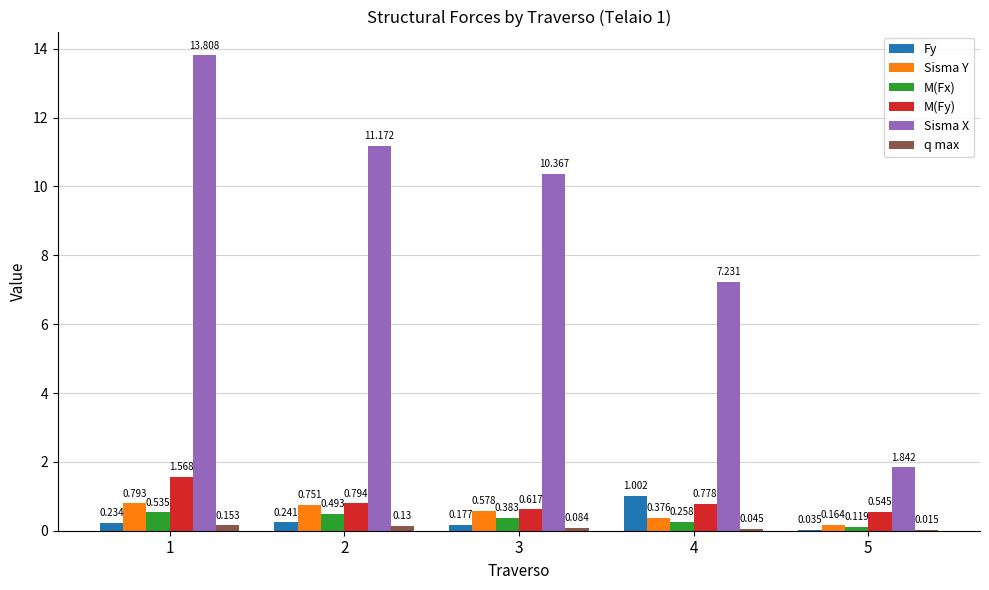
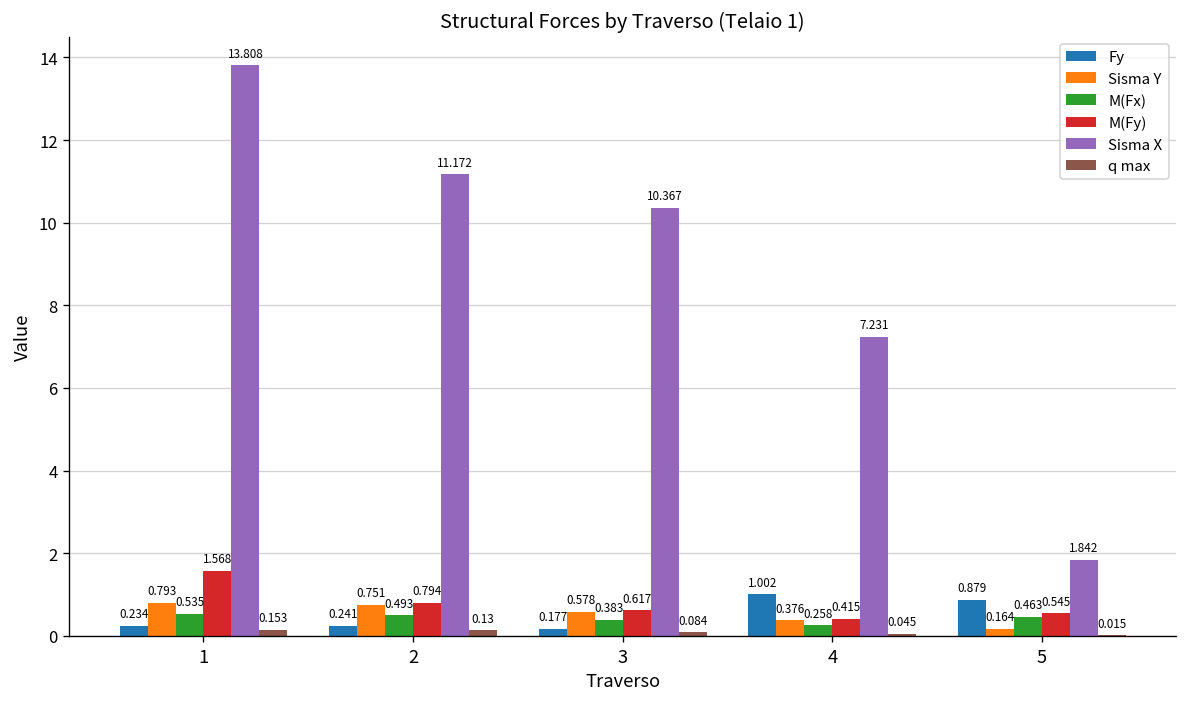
  {
    "Fy": {
      "1": 0.234,
      "2": 0.241,
      "3": 0.177,
      "4": 1.002,
-     "5": 0.035
+     "5": 0.879
    },
    "Sisma Y": {
      "1": 0.793,
      "2": 0.751,
      "3": 0.578,
      "4": 0.376,
      "5": 0.164
    },
    "M(Fx)": {
      "1": 0.535,
      "2": 0.493,
      "3": 0.383,
      "4": 0.258,
-     "5": 0.119
+     "5": 0.463
    },
    "M(Fy)": {
      "1": 1.568,
      "2": 0.794,
      "3": 0.617,
-     "4": 0.778,
+     "4": 0.415,
      "5": 0.545
    },
    "Sisma X": {
      "1": 13.808,
      "2": 11.172,
      "3": 10.367,
      "4": 7.231,
      "5": 1.842
    },
    "q max": {
      "1": 0.153,
      "2": 0.13,
      "3": 0.084,
      "4": 0.045,
      "5": 0.015
    }
  }
